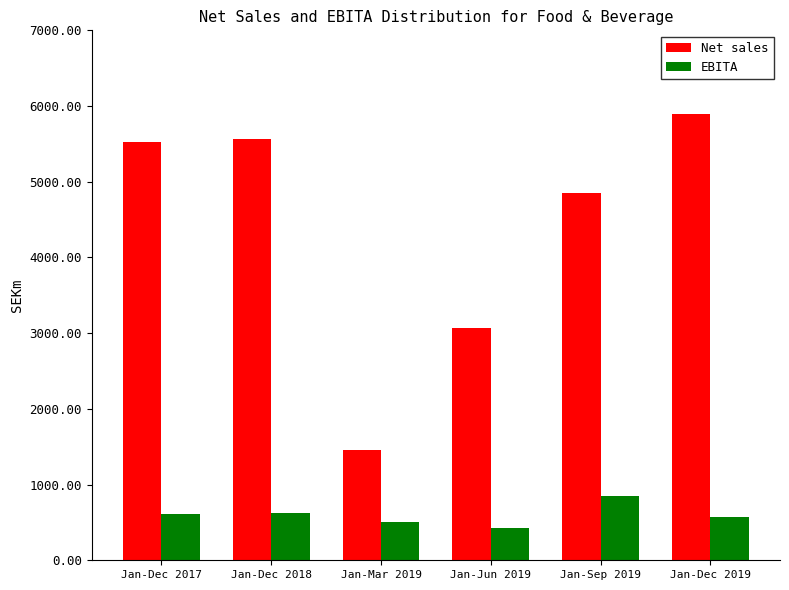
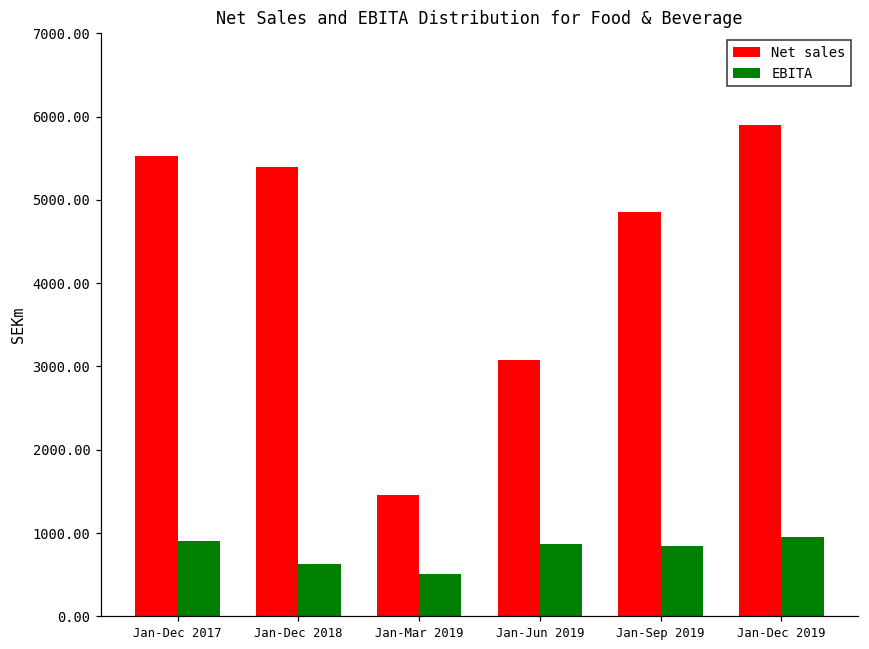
  {
    "Net sales": {
      "Jan-Dec 2017": 5500,
-     "Jan-Dec 2018": 5600,
+     "Jan-Dec 2018": 5400,
      "Jan-Mar 2019": 1500,
      "Jan-Jun 2019": 3100,
      "Jan-Sep 2019": 4900,
      "Jan-Dec 2019": 5900
    },
    "EBITA": {
-     "Jan-Dec 2017": 600,
+     "Jan-Dec 2017": 900,
      "Jan-Dec 2018": 600,
      "Jan-Mar 2019": 500,
-     "Jan-Jun 2019": 400,
+     "Jan-Jun 2019": 900,
      "Jan-Sep 2019": 800,
-     "Jan-Dec 2019": 600
+     "Jan-Dec 2019": 1000
    }
  }
